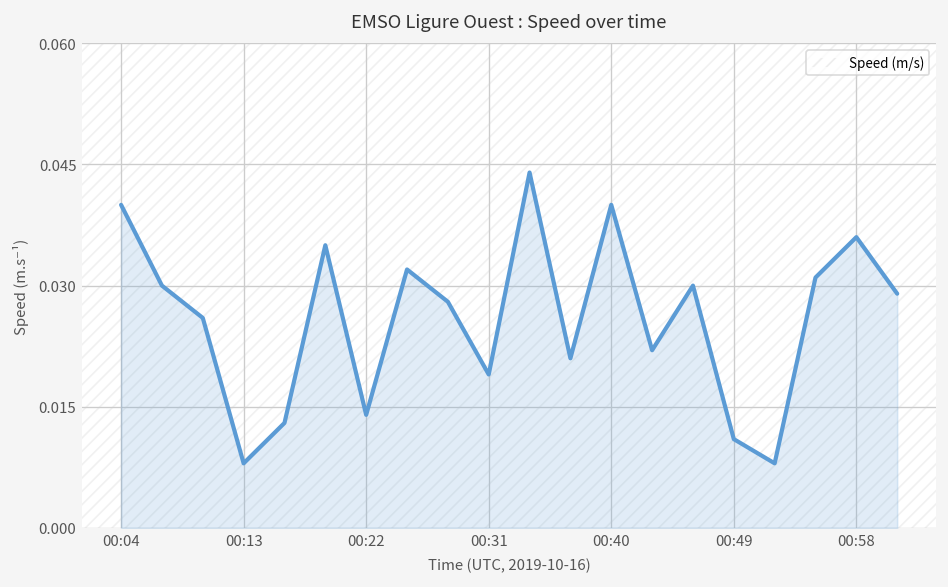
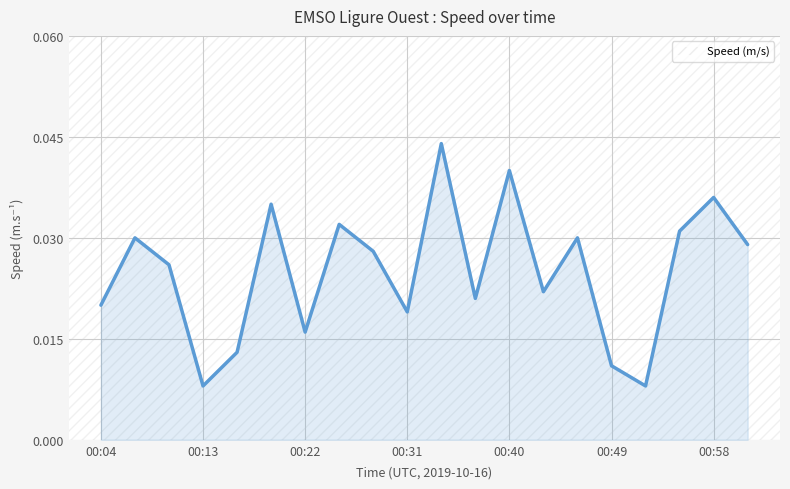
  {
-   "00:04": 0.04,
+   "00:04": 0.02,
    "00:13": 0.008,
-   "00:22": 0.014,
+   "00:22": 0.016,
    "00:31": 0.019,
    "00:40": 0.040,
    "00:49": 0.011,
    "00:58": 0.036
  }
